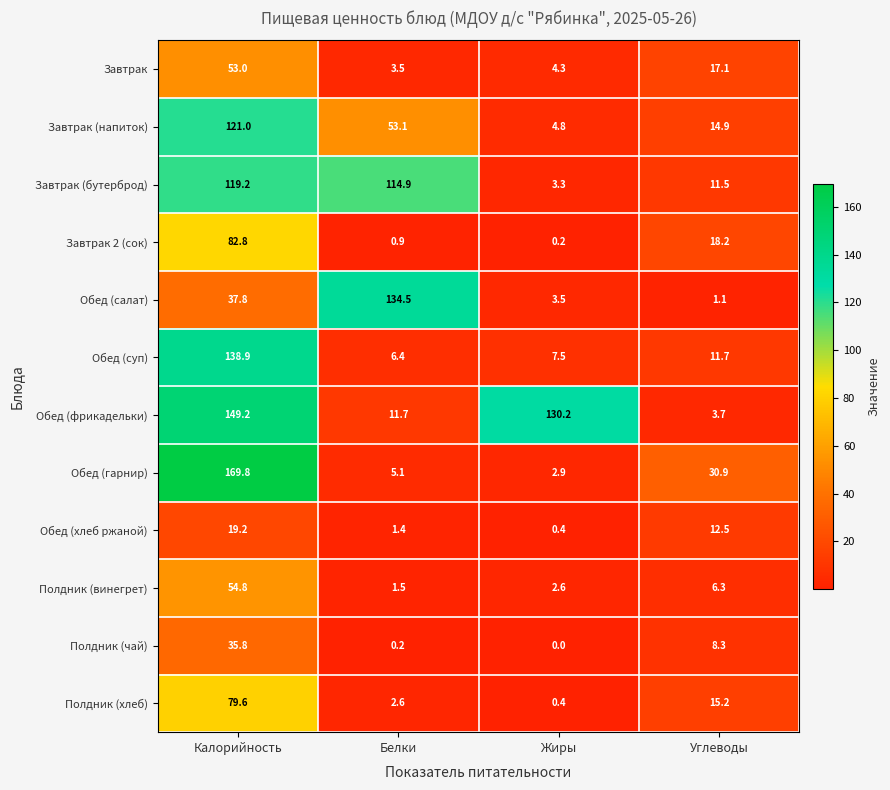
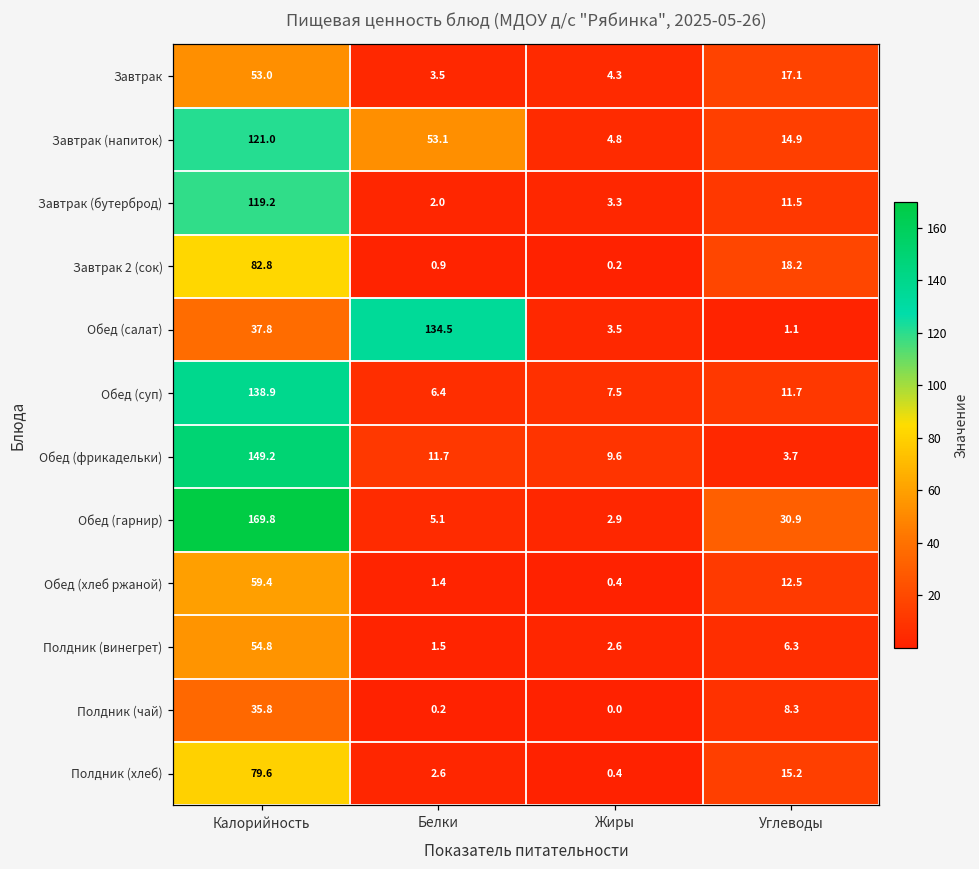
  {
    "Завтрак": {
      "Калорийность": 53.0,
      "Белки": 3.5,
      "Жиры": 4.3,
      "Углеводы": 17.1
    },
    "Завтрак (напиток)": {
      "Калорийность": 121.0,
      "Белки": 53.1,
      "Жиры": 4.8,
      "Углеводы": 14.9
    },
    "Завтрак (бутерброд)": {
      "Калорийность": 119.2,
-     "Белки": 114.9,
+     "Белки": 2.0,
      "Жиры": 3.3,
      "Углеводы": 11.5
    },
    "Завтрак 2 (сок)": {
      "Калорийность": 82.8,
      "Белки": 0.9,
      "Жиры": 0.2,
      "Углеводы": 18.2
    },
    "Обед (салат)": {
      "Калорийность": 37.8,
      "Белки": 134.5,
      "Жиры": 3.5,
      "Углеводы": 1.1
    },
    "Обед (суп)": {
      "Калорийность": 138.9,
      "Белки": 6.4,
      "Жиры": 7.5,
      "Углеводы": 11.7
    },
    "Обед (фрикадельки)": {
      "Калорийность": 149.2,
      "Белки": 11.7,
-     "Жиры": 130.2,
+     "Жиры": 9.6,
      "Углеводы": 3.7
    },
    "Обед (гарнир)": {
      "Калорийность": 169.8,
      "Белки": 5.1,
      "Жиры": 2.9,
      "Углеводы": 30.9
    },
    "Обед (хлеб ржаной)": {
-     "Калорийность": 19.2,
+     "Калорийность": 59.4,
      "Белки": 1.4,
      "Жиры": 0.4,
      "Углеводы": 12.5
    },
    "Полдник (винегрет)": {
      "Калорийность": 54.8,
      "Белки": 1.5,
      "Жиры": 2.6,
      "Углеводы": 6.3
    },
    "Полдник (чай)": {
      "Калорийность": 35.8,
      "Белки": 0.2,
      "Жиры": 0.0,
      "Углеводы": 8.3
    },
    "Полдник (хлеб)": {
      "Калорийность": 79.6,
      "Белки": 2.6,
      "Жиры": 0.4,
      "Углеводы": 15.2
    }
  }
